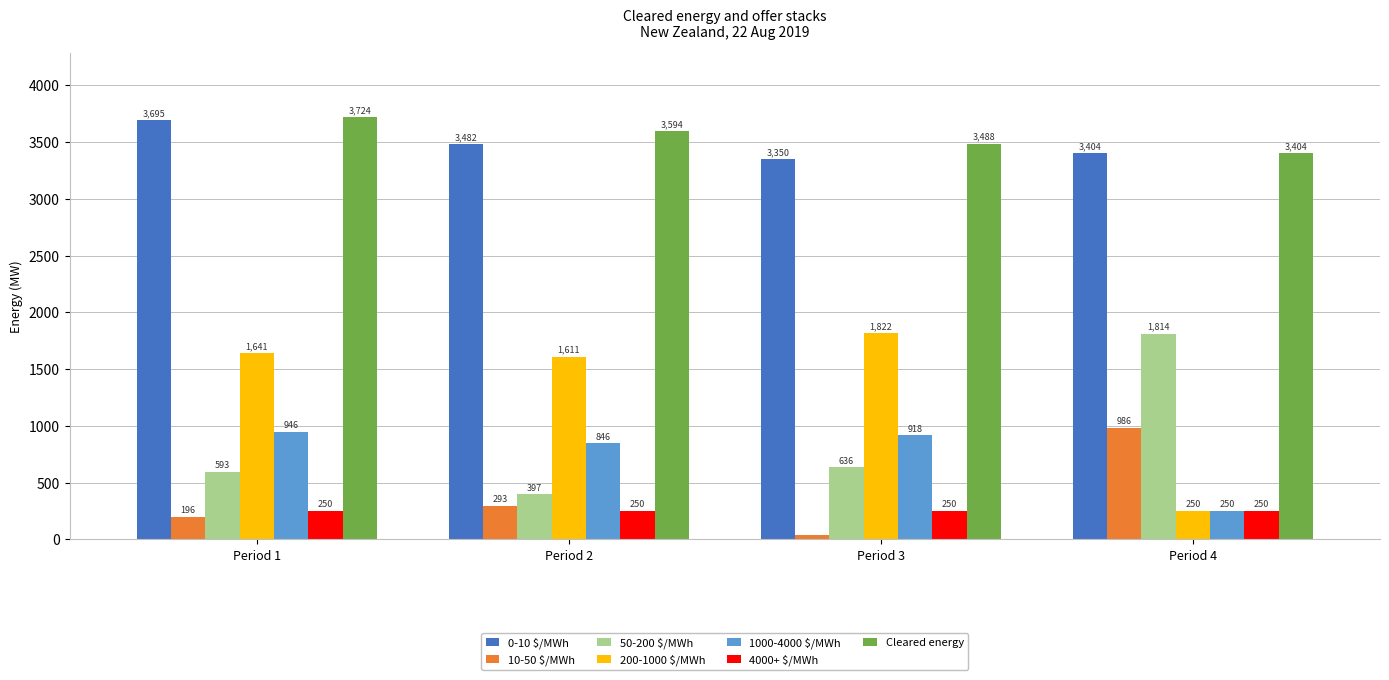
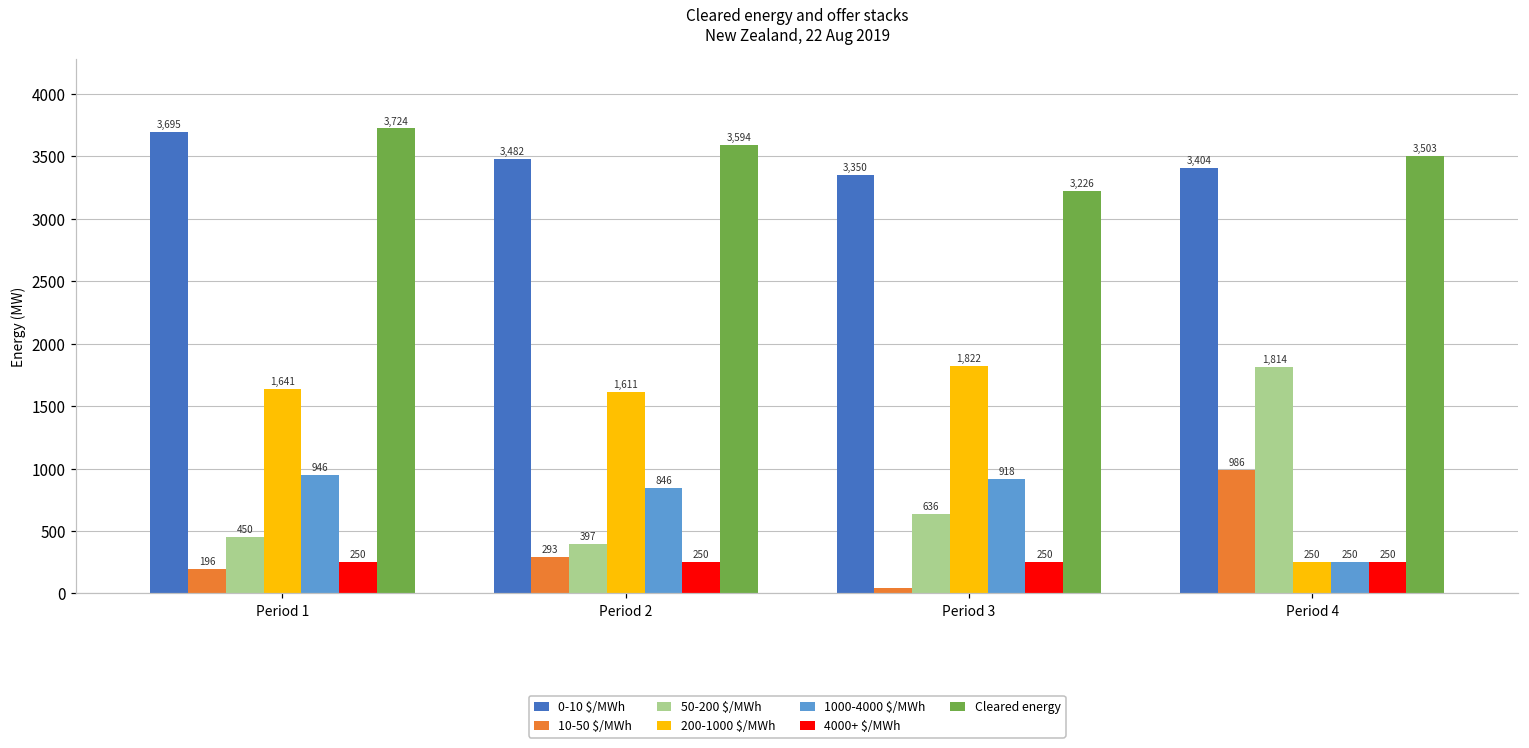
  {
    "10-50 $/MWh": {
      "Period 1": "196",
      "Period 2": "293",
      "Period 4": "986"
    },
    "50-200 $/MWh": {
-     "Period 1": "593",
+     "Period 1": "450",
      "Period 2": "397",
      "Period 3": "636",
      "Period 4": "1,814"
    },
    "200-1000 $/MWh": {
      "Period 1": "1,641",
      "Period 2": "1,611",
      "Period 3": "1,822",
      "Period 4": "250"
    },
    "4000+ $/MWh": {
      "Period 1": "250",
      "Period 2": "250",
      "Period 3": "250",
      "Period 4": "250"
    },
    "Cleared energy": {
      "Period 1": "3,724",
      "Period 2": "3,594",
-     "Period 3": "3,488",
-     "Period 4": "3,404"
+     "Period 3": "3,226",
+     "Period 4": "3,503"
    }
  }
